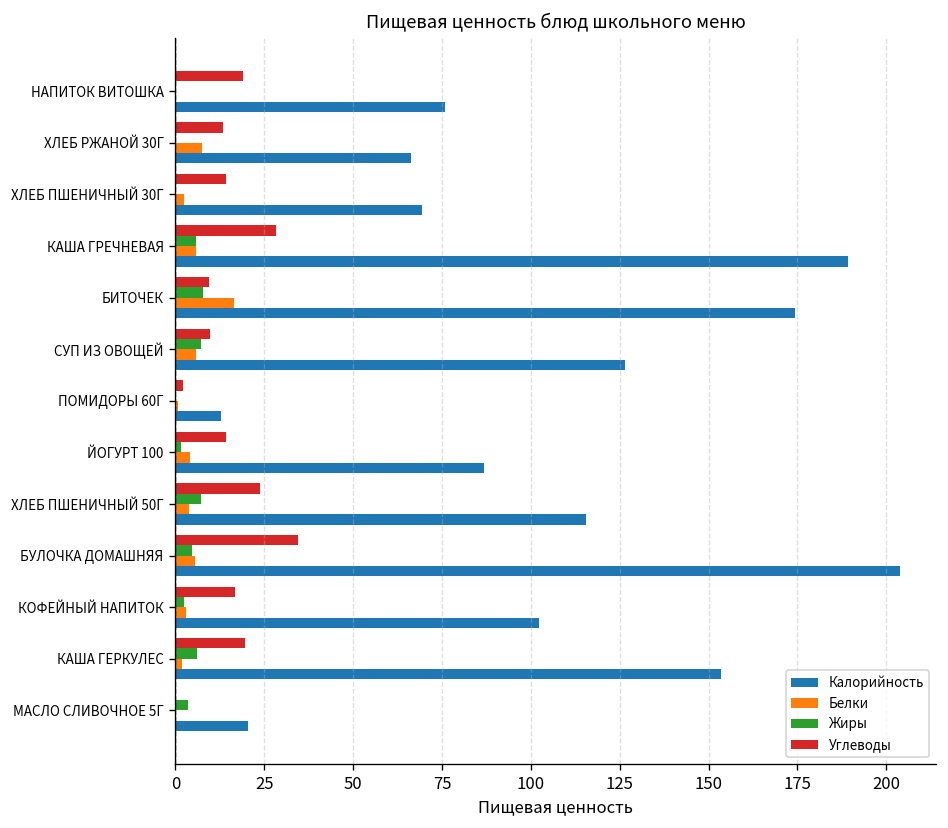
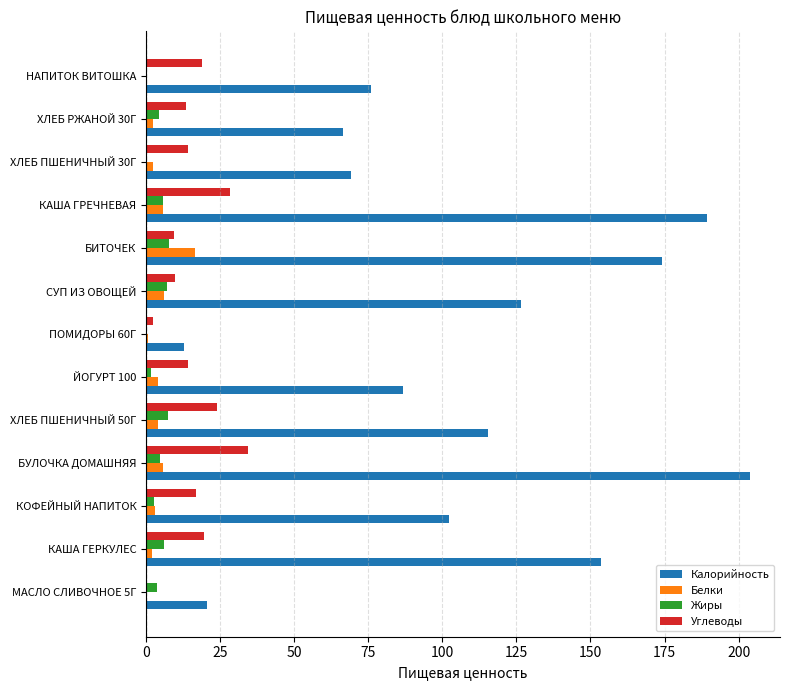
  {
    "Калорийность": {
      "НАПИТОК ВИТОШКА": 76,
      "ХЛЕБ РЖАНОЙ 30Г": 66,
      "ХЛЕБ ПШЕНИЧНЫЙ 30Г": 69,
      "КАША ГРЕЧНЕВАЯ": 189,
      "БИТОЧЕК": 174,
      "СУП ИЗ ОВОЩЕЙ": 127,
      "ПОМИДОРЫ 60Г": 13,
      "ЙОГУРТ 100": 87,
      "ХЛЕБ ПШЕНИЧНЫЙ 50Г": 116,
      "БУЛОЧКА ДОМАШНЯЯ": 204,
      "КОФЕЙНЫЙ НАПИТОК": 102,
      "КАША ГЕРКУЛЕС": 153,
      "МАСЛО СЛИВОЧНОЕ 5Г": 21
    },
    "Белки": {
      "НАПИТОК ВИТОШКА": 0,
-     "ХЛЕБ РЖАНОЙ 30Г": 8,
+     "ХЛЕБ РЖАНОЙ 30Г": 2,
      "ХЛЕБ ПШЕНИЧНЫЙ 30Г": 2,
      "КАША ГРЕЧНЕВАЯ": 6,
      "БИТОЧЕК": 17,
      "СУП ИЗ ОВОЩЕЙ": 6,
      "ЙОГУРТ 100": 4,
      "ХЛЕБ ПШЕНИЧНЫЙ 50Г": 4,
      "БУЛОЧКА ДОМАШНЯЯ": 6,
      "КОФЕЙНЫЙ НАПИТОК": 3,
      "КАША ГЕРКУЛЕС": 2
    },
    "Жиры": {
      "НАПИТОК ВИТОШКА": 0,
-     "ХЛЕБ РЖАНОЙ 30Г": 0,
+     "ХЛЕБ РЖАНОЙ 30Г": 4,
      "КАША ГРЕЧНЕВАЯ": 6,
      "БИТОЧЕК": 8,
      "СУП ИЗ ОВОЩЕЙ": 7,
      "ЙОГУРТ 100": 2,
      "ХЛЕБ ПШЕНИЧНЫЙ 50Г": 7,
      "БУЛОЧКА ДОМАШНЯЯ": 5,
      "КОФЕЙНЫЙ НАПИТОК": 3,
      "КАША ГЕРКУЛЕС": 6,
      "МАСЛО СЛИВОЧНОЕ 5Г": 4
    },
    "Углеводы": {
      "НАПИТОК ВИТОШКА": 19,
      "ХЛЕБ РЖАНОЙ 30Г": 13,
      "ХЛЕБ ПШЕНИЧНЫЙ 30Г": 14,
      "КАША ГРЕЧНЕВАЯ": 28,
      "БИТОЧЕК": 9,
      "СУП ИЗ ОВОЩЕЙ": 10,
      "ПОМИДОРЫ 60Г": 2,
      "ЙОГУРТ 100": 14,
      "ХЛЕБ ПШЕНИЧНЫЙ 50Г": 24,
      "БУЛОЧКА ДОМАШНЯЯ": 35,
      "КОФЕЙНЫЙ НАПИТОК": 17,
      "КАША ГЕРКУЛЕС": 20
    }
  }
